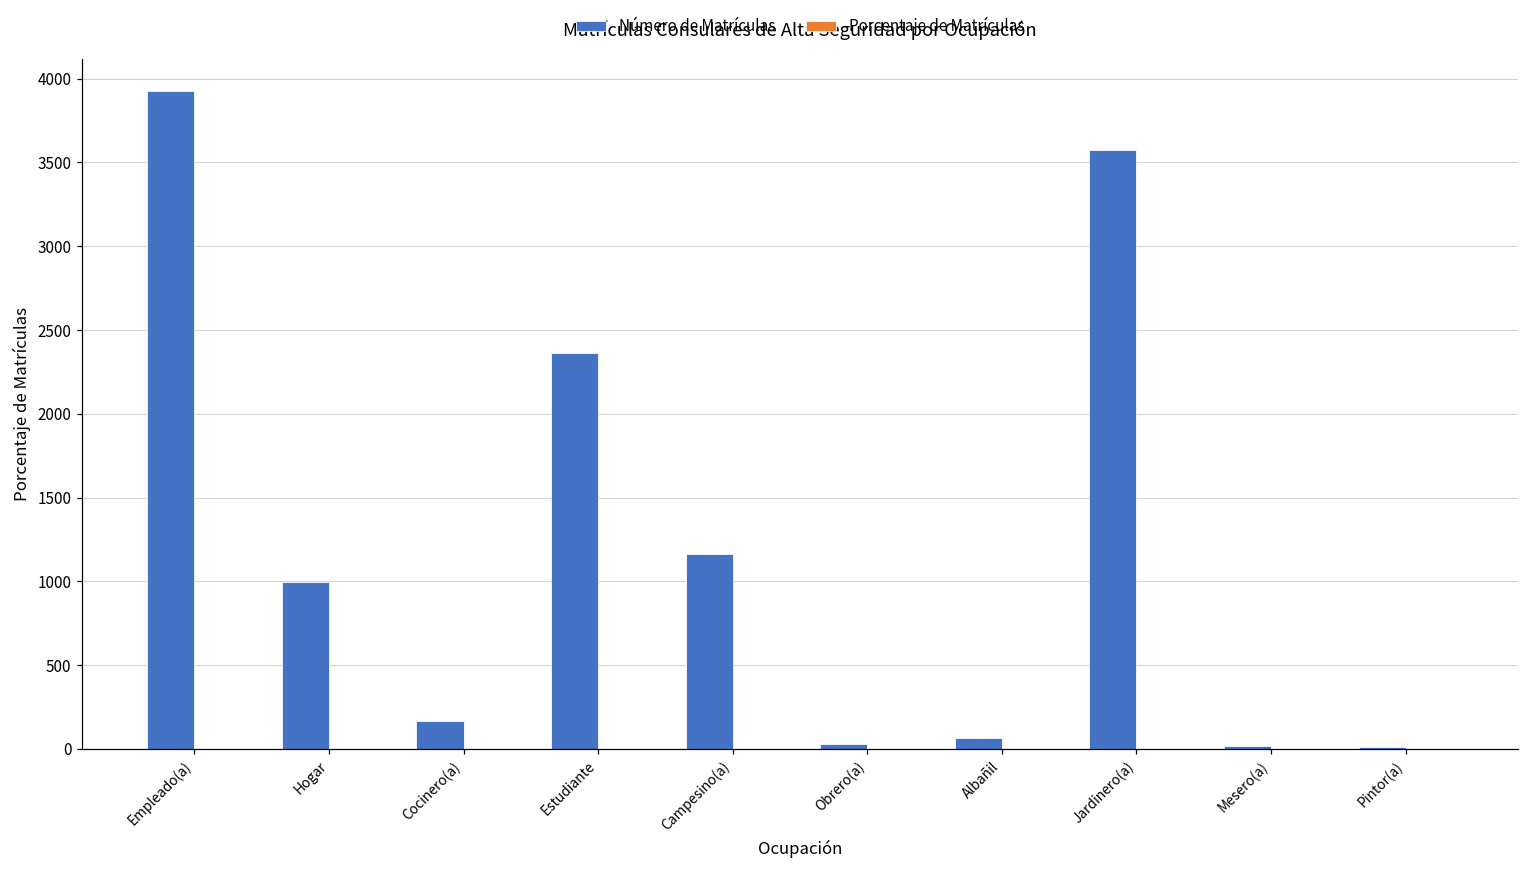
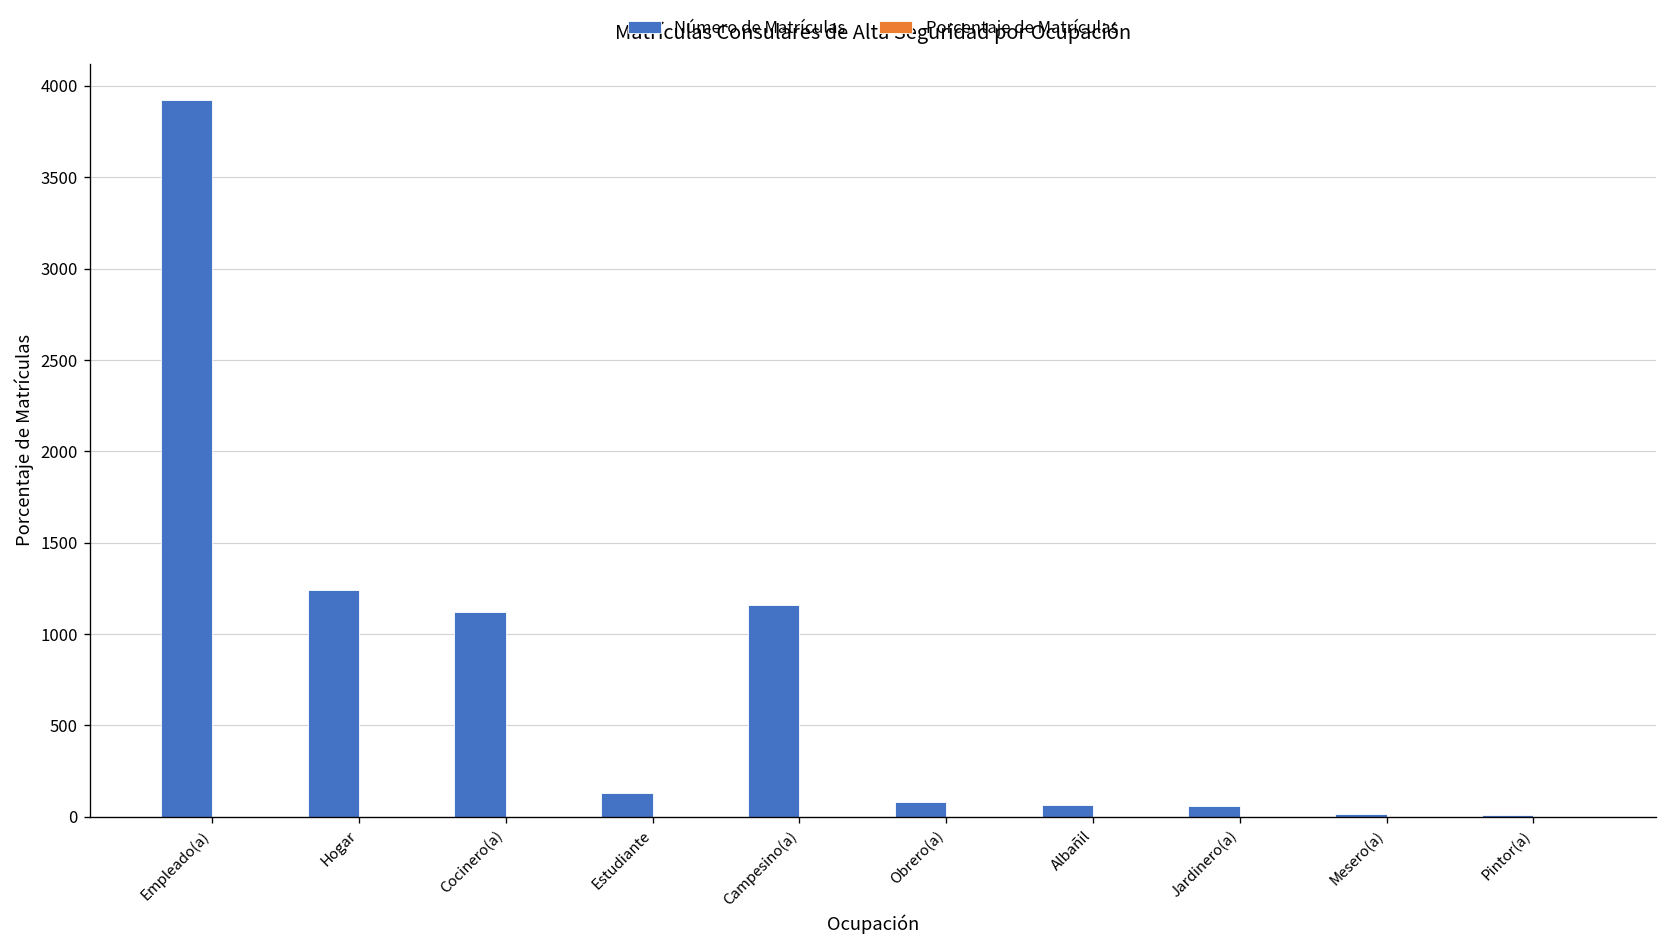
  {
    "Número de Matrículas": {
      "Empleado(a)": 3920,
-     "Hogar": 1000,
-     "Cocinero(a)": 170,
-     "Estudiante": 2360,
+     "Hogar": 1240,
+     "Cocinero(a)": 1120,
+     "Estudiante": 130,
      "Campesino(a)": 1160,
-     "Obrero(a)": 30,
+     "Obrero(a)": 80,
      "Albañil": 70,
-     "Jardinero(a)": 3570
+     "Jardinero(a)": 60
    }
  }
